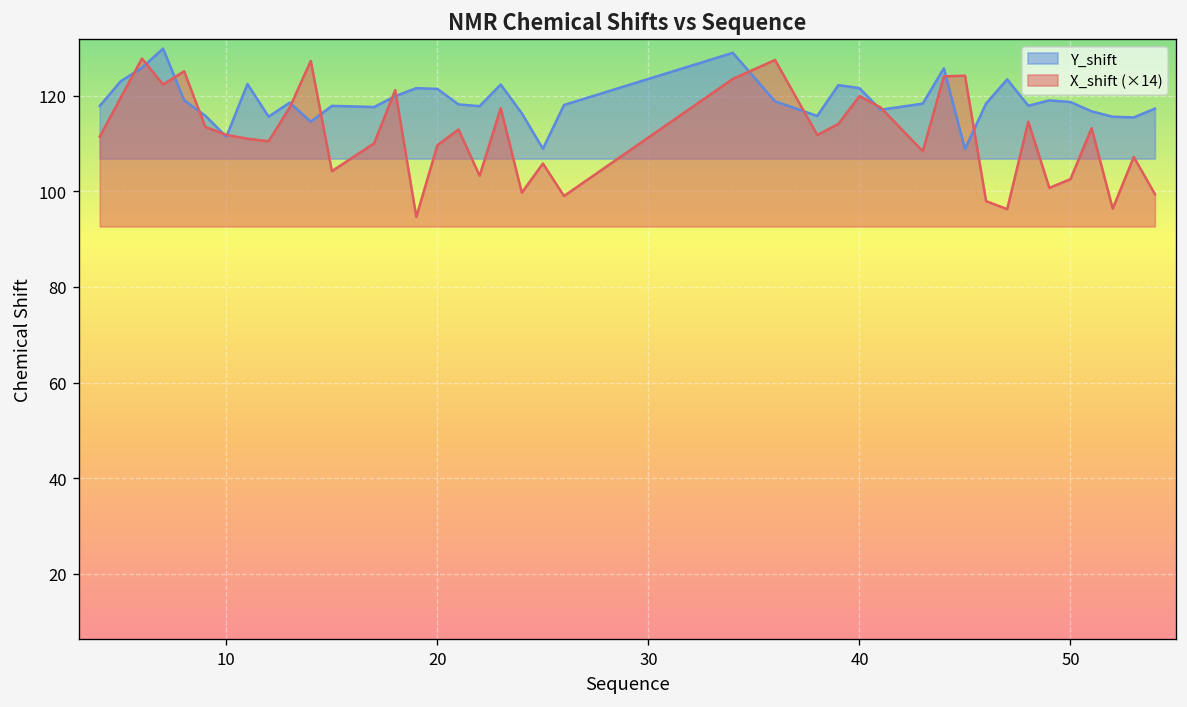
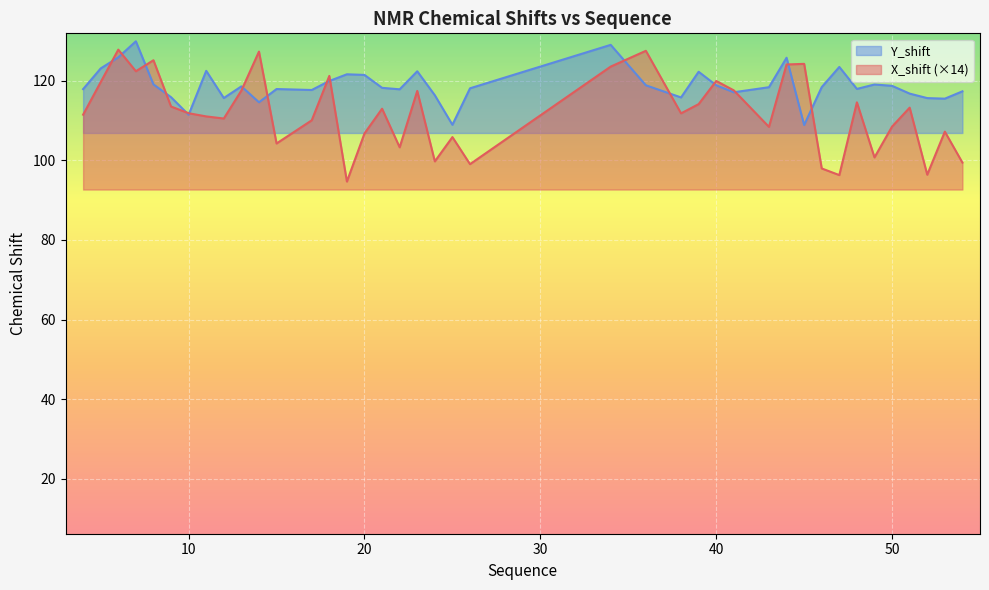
  {
    "Y_shift": {
      "20": 121,
-     "40": 122,
+     "40": 119,
      "50": 119
    },
    "X_shift (×14)": {
-     "20": 110,
+     "20": 107,
      "40": 120,
-     "50": 103
+     "50": 108
    }
  }
